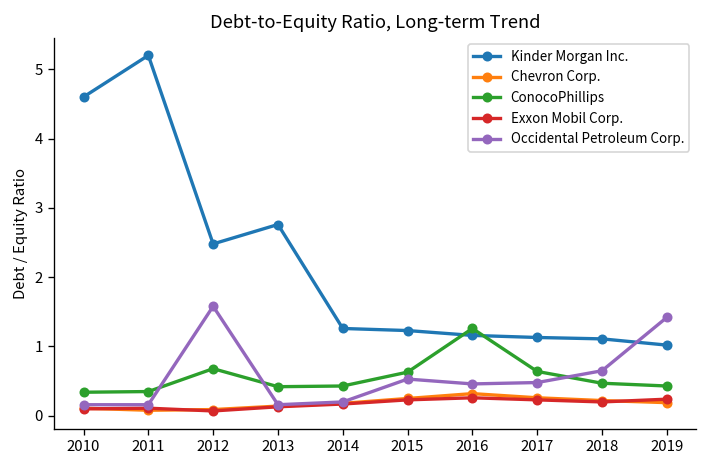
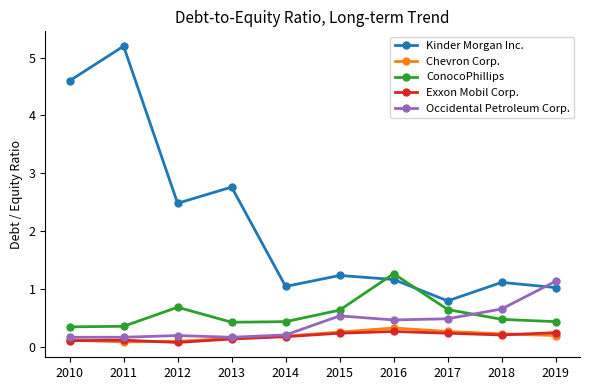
  {
    "Kinder Morgan Inc.": {
      "2010": 4.6,
      "2011": 5.2,
      "2012": 2.5,
      "2013": 2.8,
-     "2014": 1.3,
+     "2014": 1.0,
      "2015": 1.2,
      "2016": 1.2,
-     "2017": 1.1,
+     "2017": 0.8,
      "2018": 1.1,
      "2019": 1.0
    },
    "Chevron Corp.": {
      "2016": 0.3,
      "2019": 0.2
    },
    "ConocoPhillips": {
      "2010": 0.3,
      "2011": 0.4,
      "2012": 0.7,
      "2013": 0.4,
      "2014": 0.4,
      "2015": 0.6,
      "2016": 1.3,
      "2017": 0.6,
      "2018": 0.5,
      "2019": 0.4
    },
    "Exxon Mobil Corp.": {
      "2016": 0.3,
      "2019": 0.2
    },
    "Occidental Petroleum Corp.": {
      "2010": 0.2,
      "2011": 0.2,
-     "2012": 1.6,
+     "2012": 0.2,
      "2015": 0.5,
      "2016": 0.5,
      "2017": 0.5,
      "2018": 0.7,
-     "2019": 1.4
+     "2019": 1.1
    }
  }
